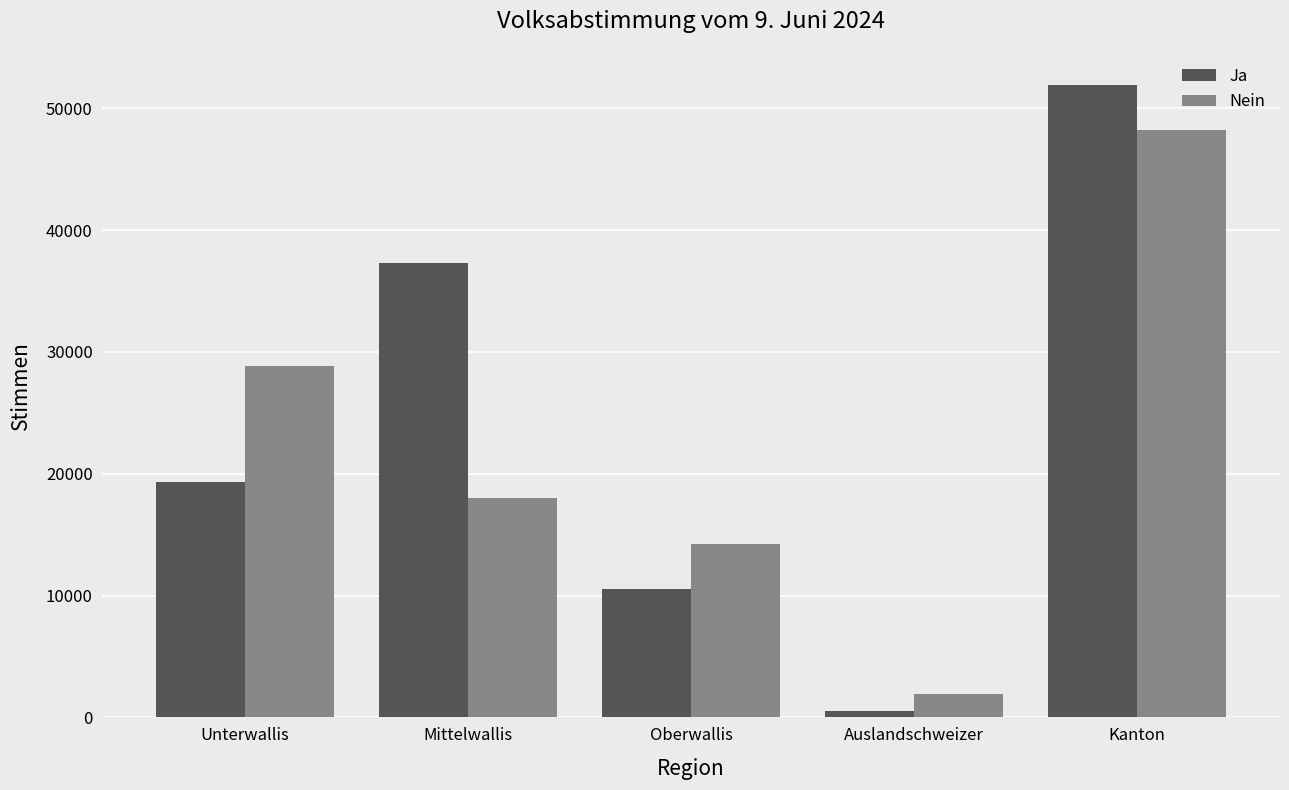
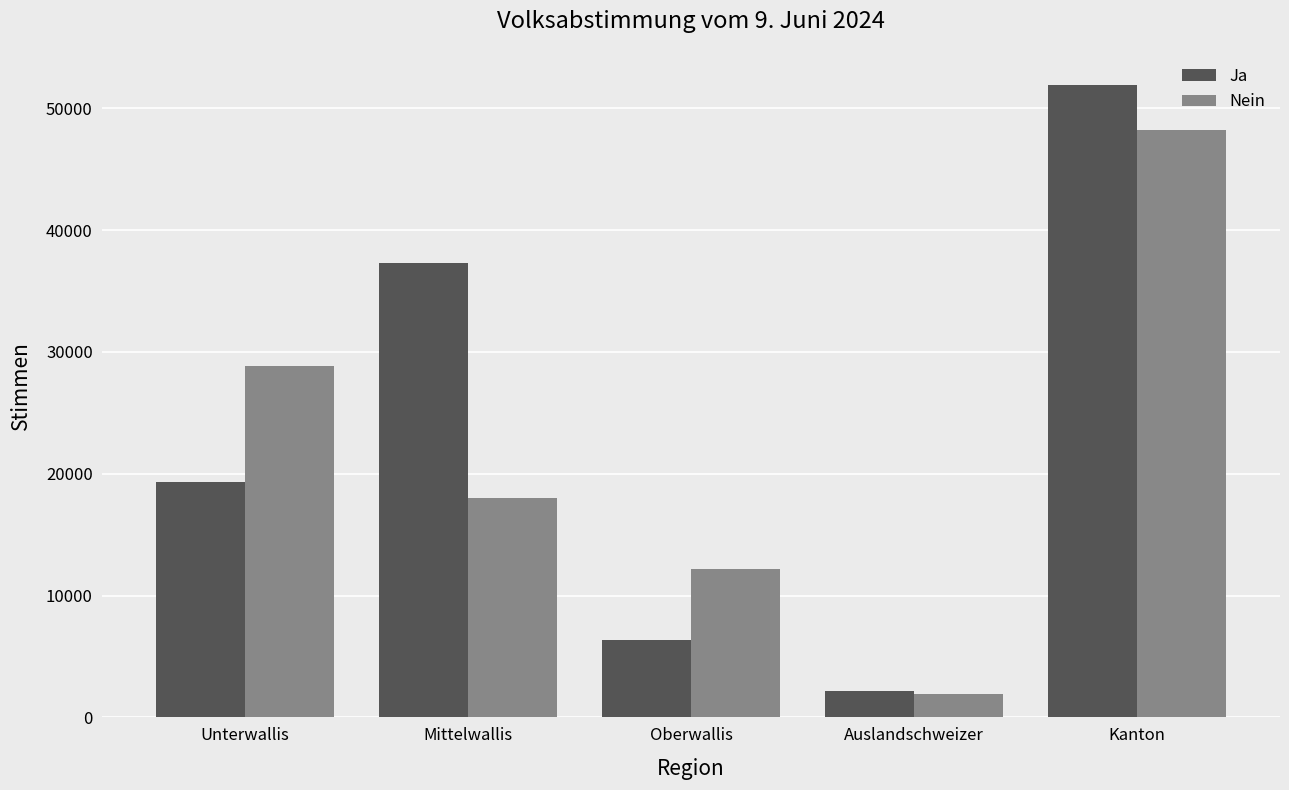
  {
    "Ja": {
      "Unterwallis": 19300,
      "Mittelwallis": 37300,
-     "Oberwallis": 10600,
-     "Auslandschweizer": 600,
+     "Oberwallis": 6400,
+     "Auslandschweizer": 2200,
      "Kanton": 51900
    },
    "Nein": {
      "Unterwallis": 28900,
      "Mittelwallis": 18000,
-     "Oberwallis": 14300,
+     "Oberwallis": 12200,
      "Auslandschweizer": 1900,
      "Kanton": 48200
    }
  }
